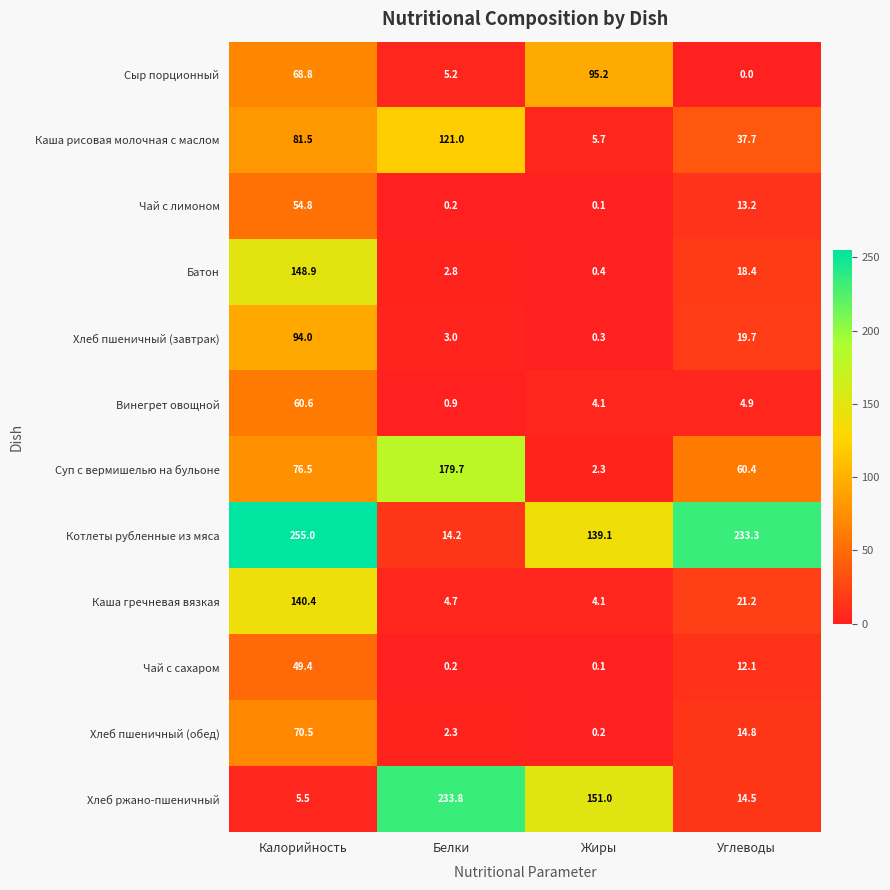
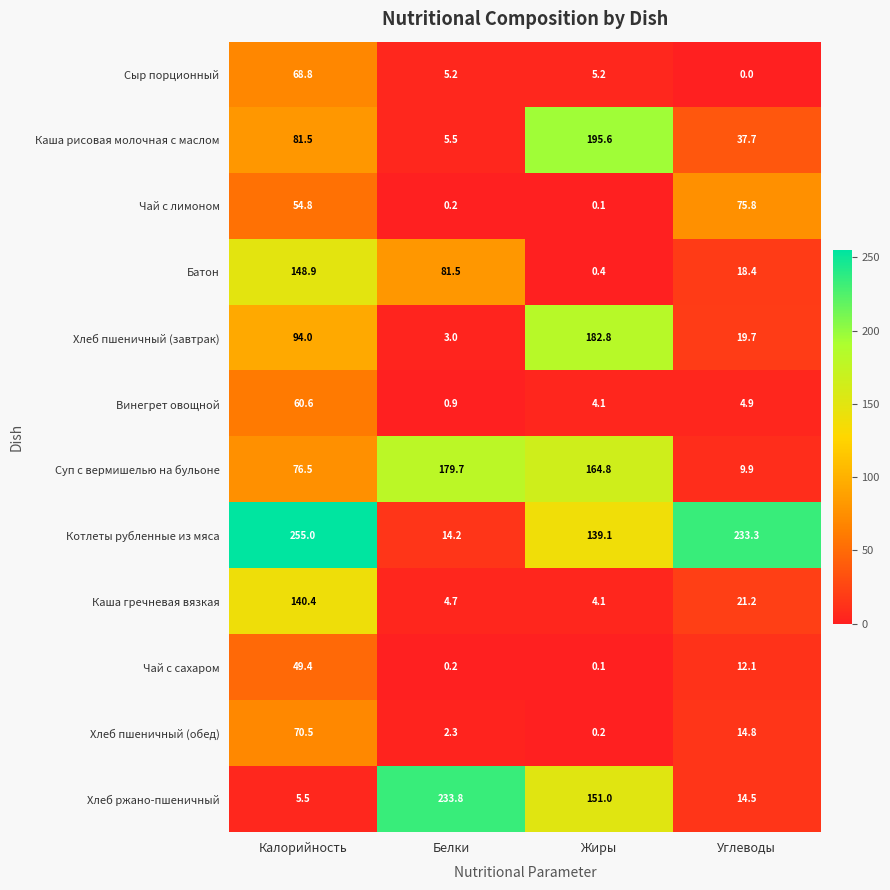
  {
    "Сыр порционный": {
      "Калорийность": 68.8,
      "Белки": 5.2,
-     "Жиры": 95.2,
+     "Жиры": 5.2,
      "Углеводы": 0.0
    },
    "Каша рисовая молочная с маслом": {
      "Калорийность": 81.5,
-     "Белки": 121.0,
-     "Жиры": 5.7,
+     "Белки": 5.5,
+     "Жиры": 195.6,
      "Углеводы": 37.7
    },
    "Чай с лимоном": {
      "Калорийность": 54.8,
      "Белки": 0.2,
      "Жиры": 0.1,
-     "Углеводы": 13.2
+     "Углеводы": 75.8
    },
    "Батон": {
      "Калорийность": 148.9,
-     "Белки": 2.8,
+     "Белки": 81.5,
      "Жиры": 0.4,
      "Углеводы": 18.4
    },
    "Хлеб пшеничный (завтрак)": {
      "Калорийность": 94.0,
      "Белки": 3.0,
-     "Жиры": 0.3,
+     "Жиры": 182.8,
      "Углеводы": 19.7
    },
    "Винегрет овощной": {
      "Калорийность": 60.6,
      "Белки": 0.9,
      "Жиры": 4.1,
      "Углеводы": 4.9
    },
    "Суп с вермишелью на бульоне": {
      "Калорийность": 76.5,
      "Белки": 179.7,
-     "Жиры": 2.3,
-     "Углеводы": 60.4
+     "Жиры": 164.8,
+     "Углеводы": 9.9
    },
    "Котлеты рубленные из мяса": {
      "Калорийность": 255.0,
      "Белки": 14.2,
      "Жиры": 139.1,
      "Углеводы": 233.3
    },
    "Каша гречневая вязкая": {
      "Калорийность": 140.4,
      "Белки": 4.7,
      "Жиры": 4.1,
      "Углеводы": 21.2
    },
    "Чай с сахаром": {
      "Калорийность": 49.4,
      "Белки": 0.2,
      "Жиры": 0.1,
      "Углеводы": 12.1
    },
    "Хлеб пшеничный (обед)": {
      "Калорийность": 70.5,
      "Белки": 2.3,
      "Жиры": 0.2,
      "Углеводы": 14.8
    },
    "Хлеб ржано-пшеничный": {
      "Калорийность": 5.5,
      "Белки": 233.8,
      "Жиры": 151.0,
      "Углеводы": 14.5
    }
  }
